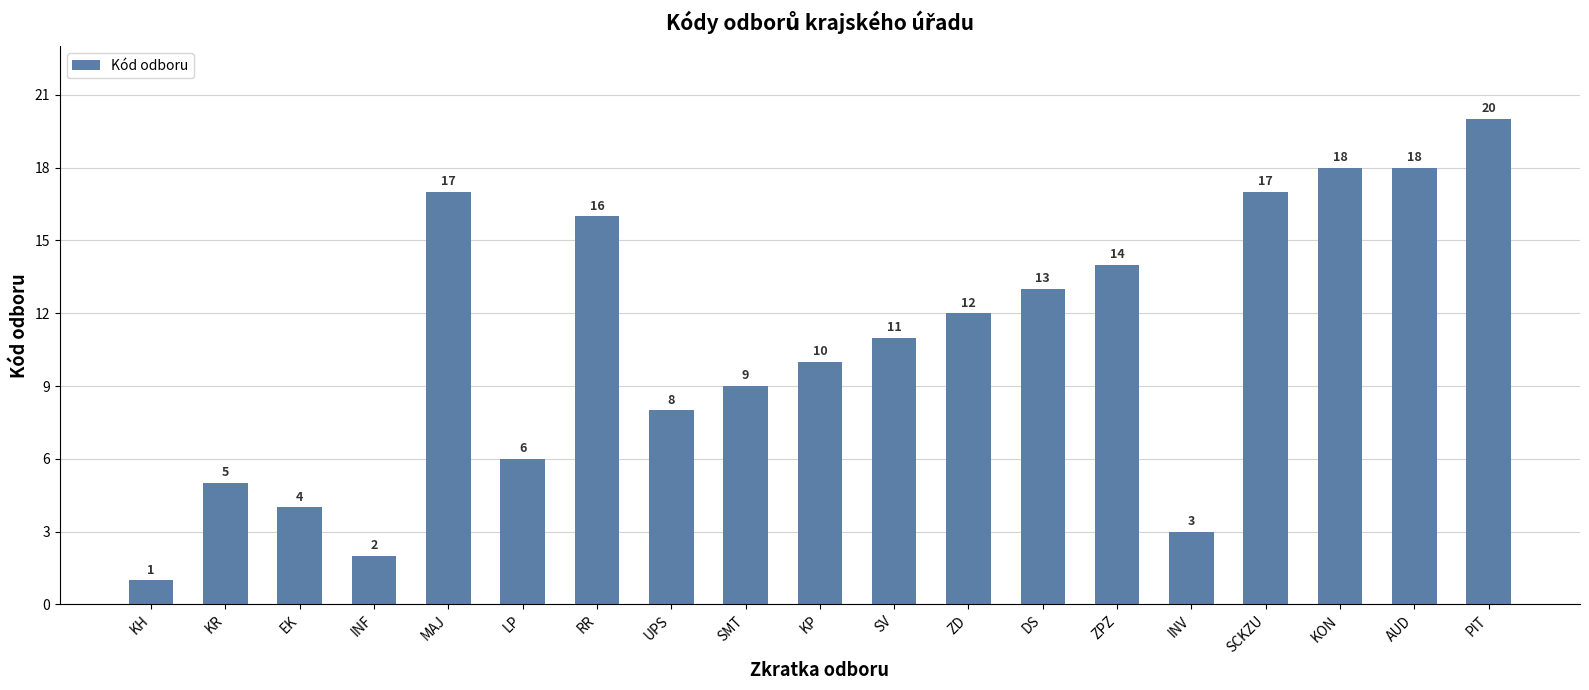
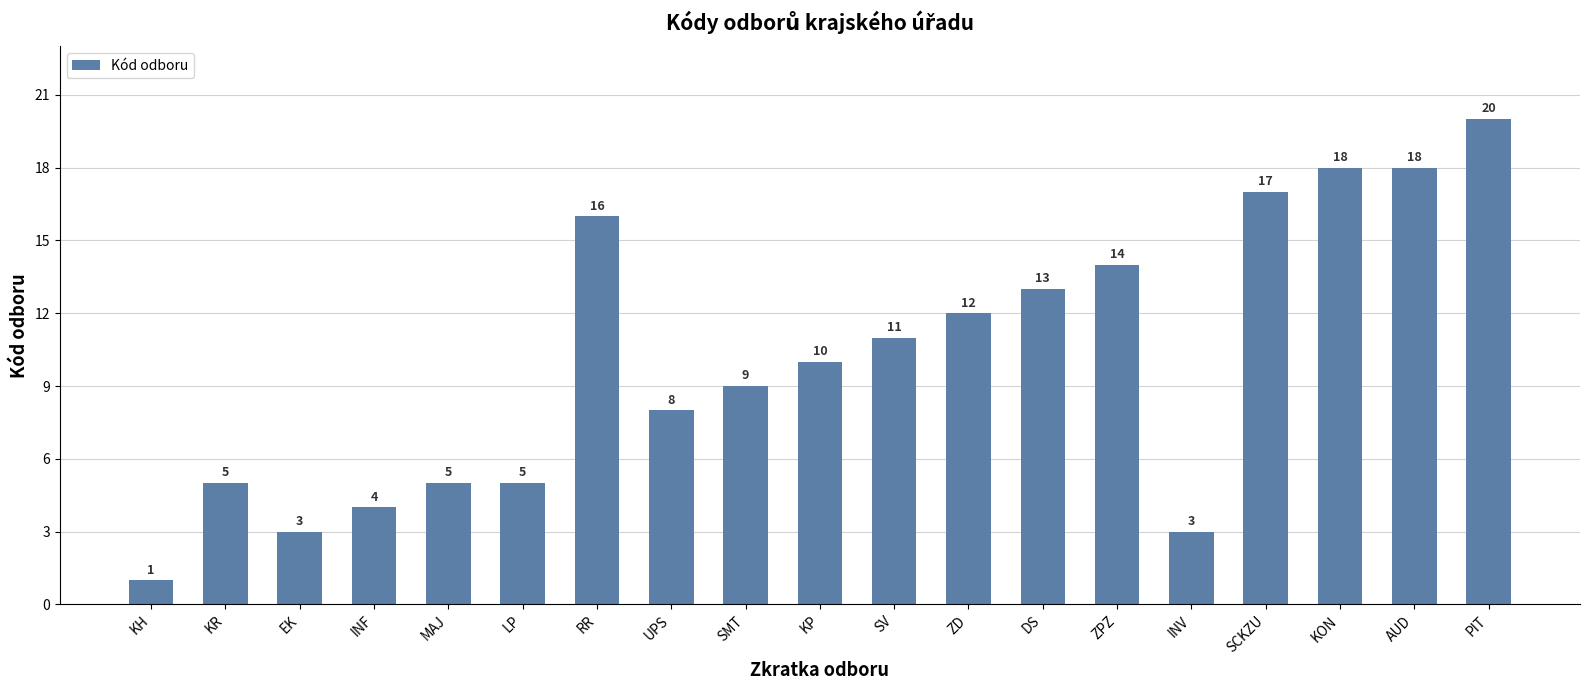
  {
    "KH": 1,
    "KR": 5,
-   "EK": 4,
-   "INF": 2,
-   "MAJ": 17,
-   "LP": 6,
+   "EK": 3,
+   "INF": 4,
+   "MAJ": 5,
+   "LP": 5,
    "RR": 16,
    "UPS": 8,
    "SMT": 9,
    "KP": 10,
    "SV": 11,
    "ZD": 12,
    "DS": 13,
    "ZPZ": 14,
    "INV": 3,
    "SCKZU": 17,
    "KON": 18,
    "AUD": 18,
    "PIT": 20
  }
